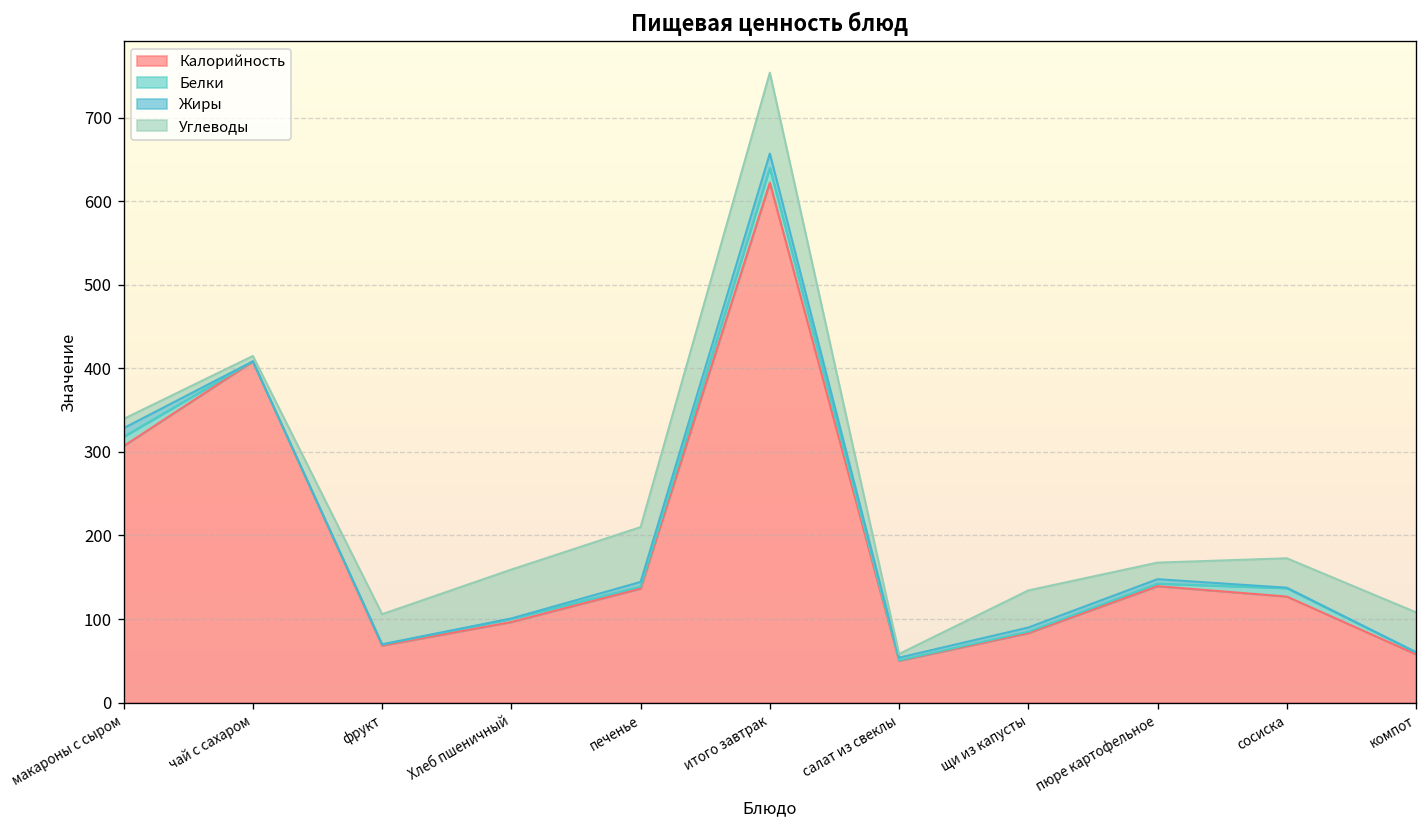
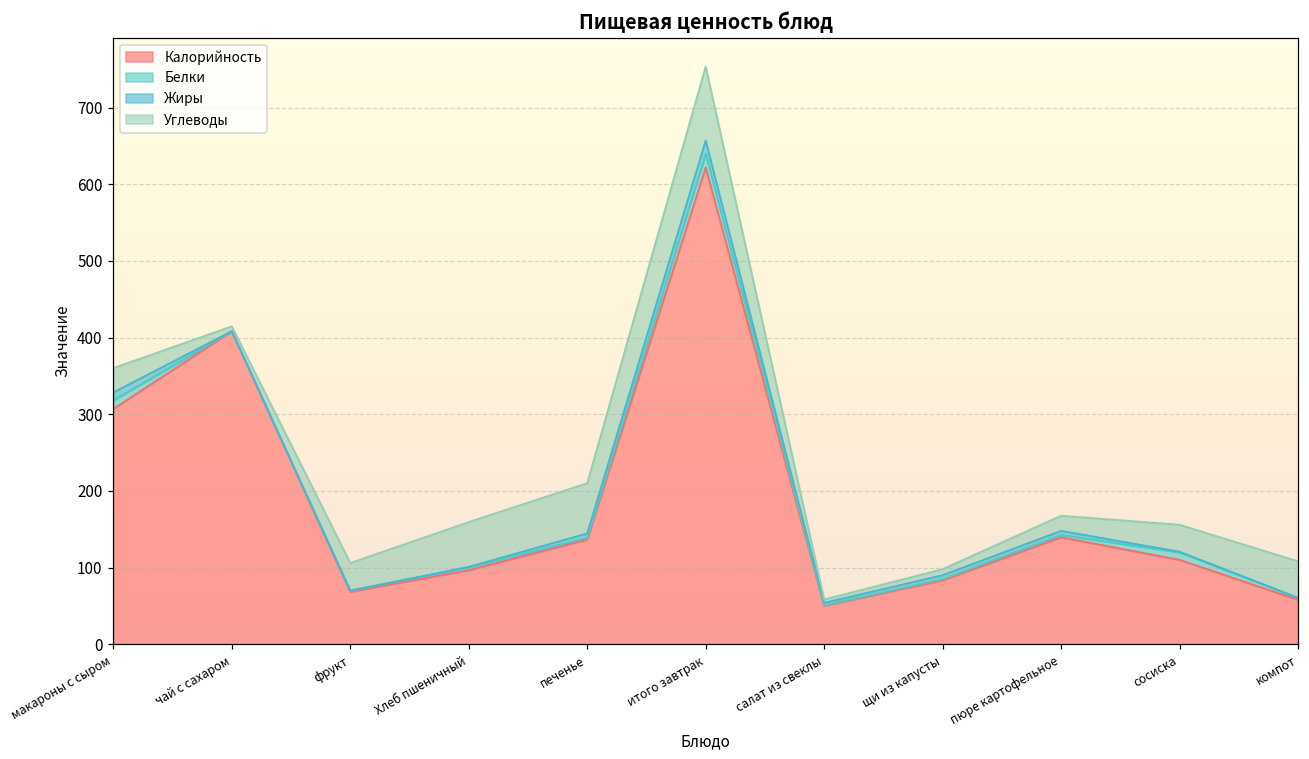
  {
    "Калорийность": {
      "макароны с сыром": 310,
      "Хлеб пшеничный": 100,
      "итого завтрак": 620,
-     "сосиска": 130
+     "сосиска": 110
    },
    "Углеводы": {
-     "макароны с сыром": 10,
+     "макароны с сыром": 30,
      "чай с сахаром": 10,
      "фрукт": 40,
      "Хлеб пшеничный": 60,
      "печенье": 70,
      "итого завтрак": 100,
      "салат из свеклы": 0,
-     "щи из капусты": 40,
+     "щи из капусты": 10,
      "пюре картофельное": 20,
      "сосиска": 40,
      "компот": 50
    }
  }
